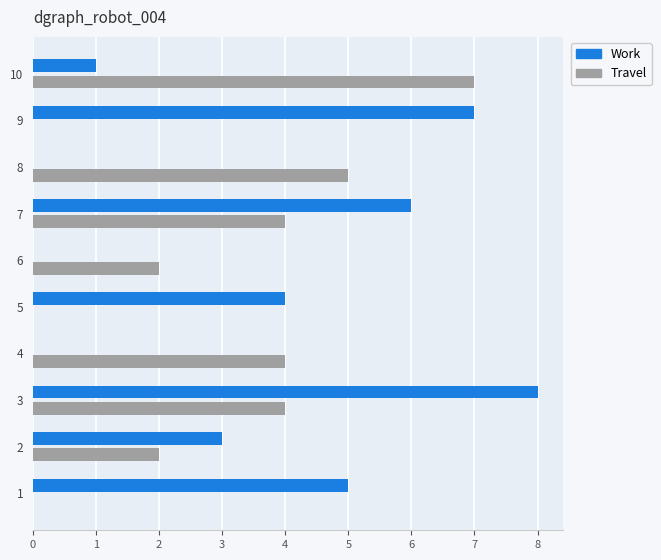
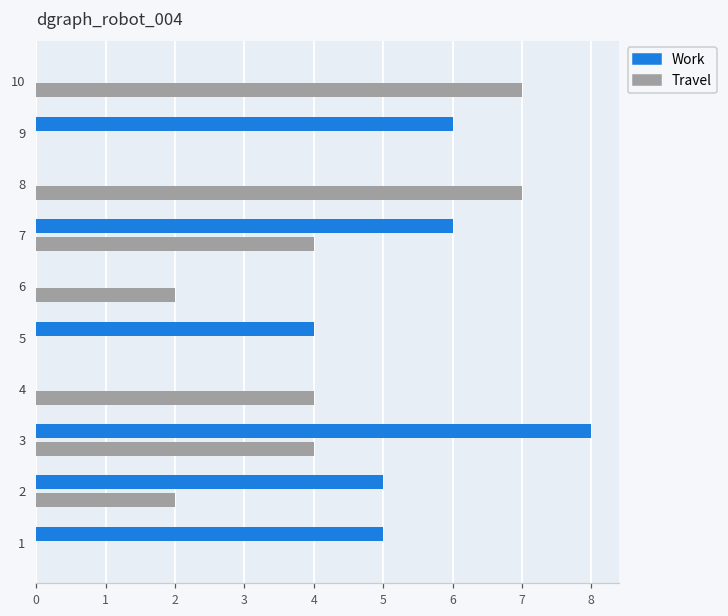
  {
    "Work": {
-     "10": 1,
-     "9": 7,
+     "10": 0,
+     "9": 6,
      "8": 0,
      "7": 6,
      "6": 0,
      "5": 4,
      "4": 0,
      "3": 8,
-     "2": 3,
+     "2": 5,
      "1": 5
    },
    "Travel": {
      "10": 7,
      "9": 0,
-     "8": 5,
+     "8": 7,
      "7": 4,
      "6": 2,
      "5": 0,
      "4": 4,
      "3": 4,
      "2": 2,
      "1": 0
    }
  }
